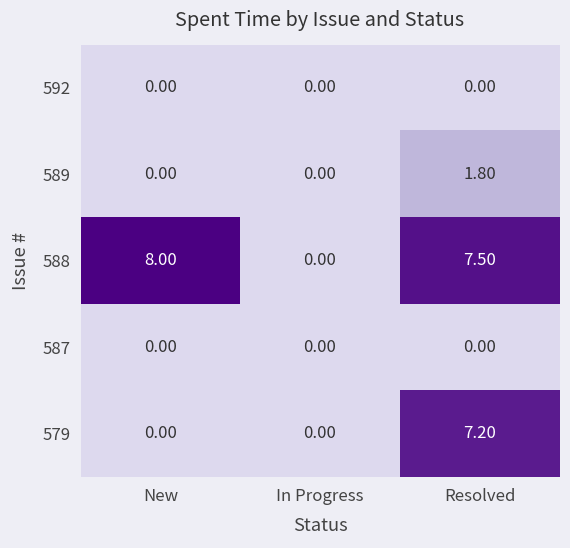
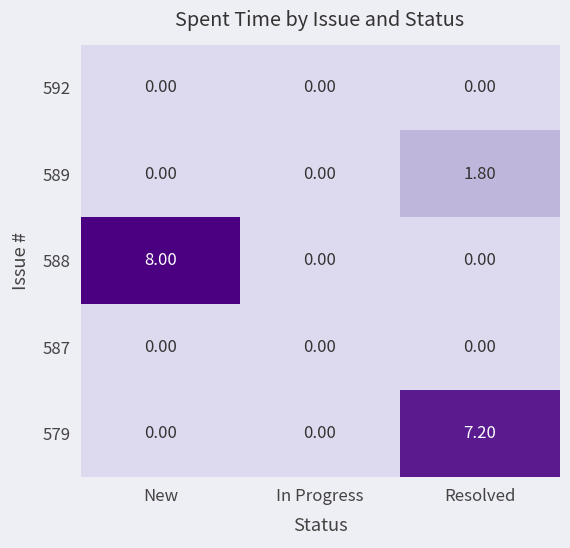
  {
    "592": {
      "New": 0.00,
      "In Progress": 0.00,
      "Resolved": 0.00
    },
    "589": {
      "New": 0.00,
      "In Progress": 0.00,
      "Resolved": 1.80
    },
    "588": {
      "New": 8.00,
      "In Progress": 0.00,
-     "Resolved": 7.50
+     "Resolved": 0.00
    },
    "587": {
      "New": 0.00,
      "In Progress": 0.00,
      "Resolved": 0.00
    },
    "579": {
      "New": 0.00,
      "In Progress": 0.00,
      "Resolved": 7.20
    }
  }
